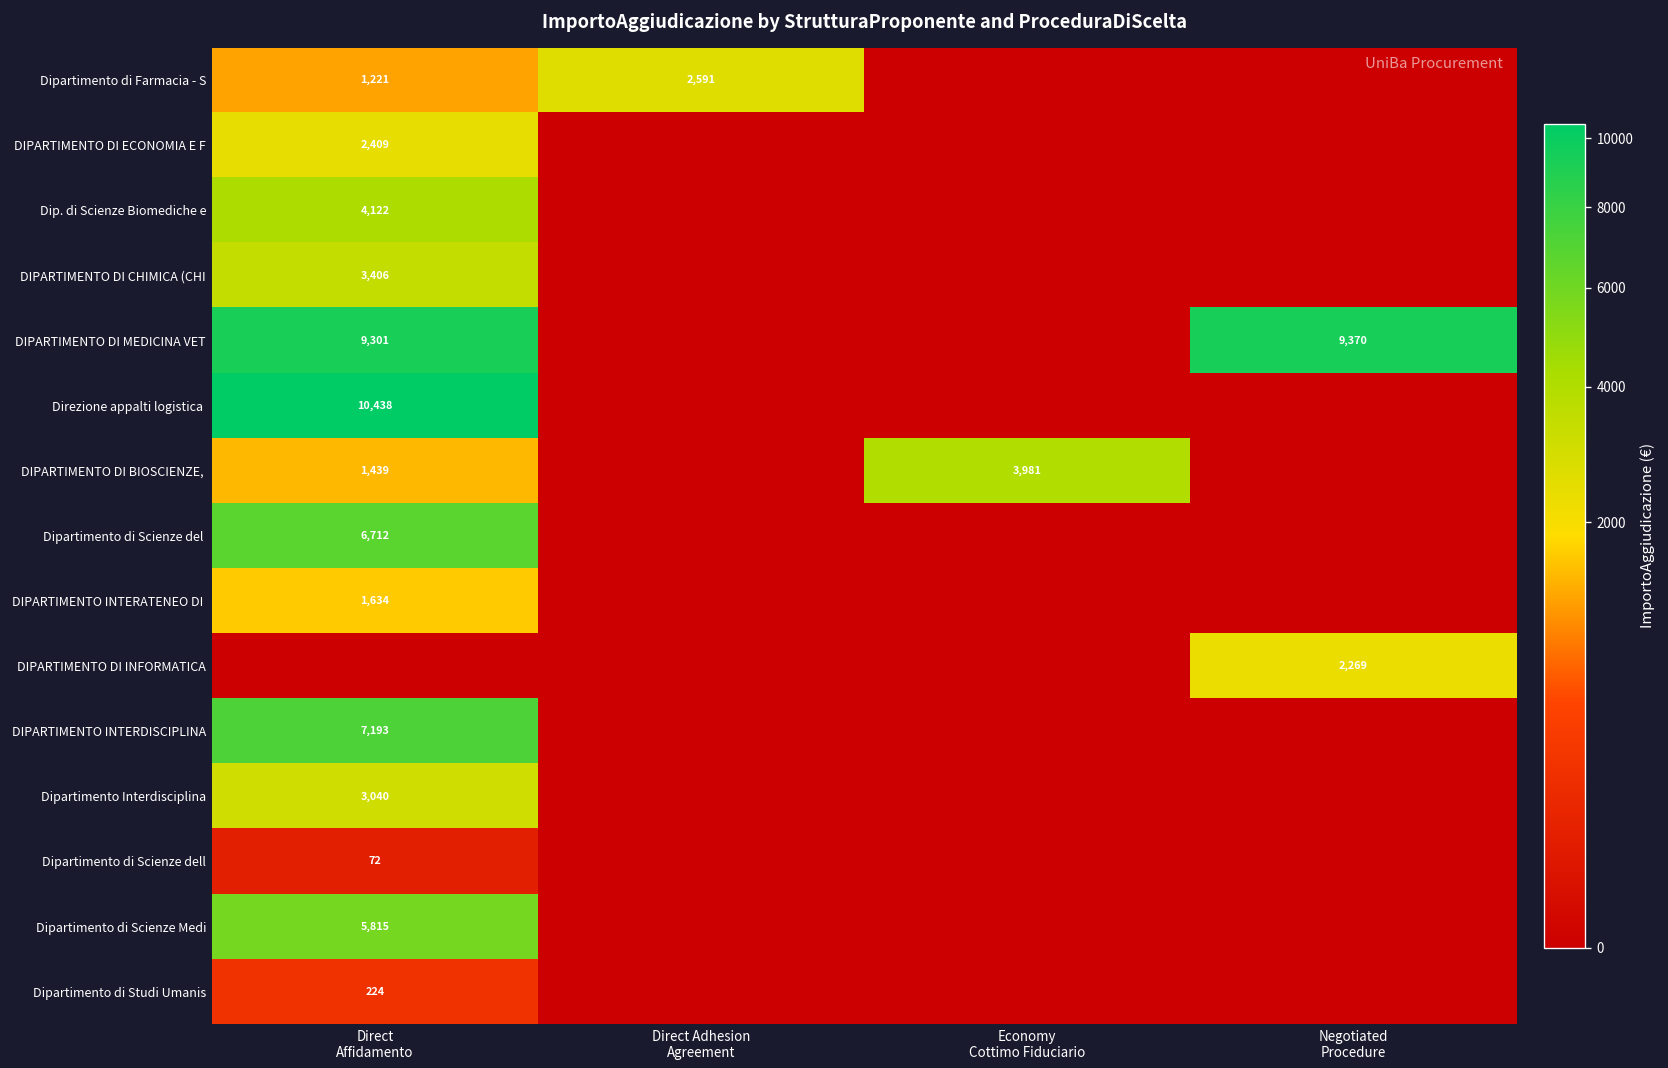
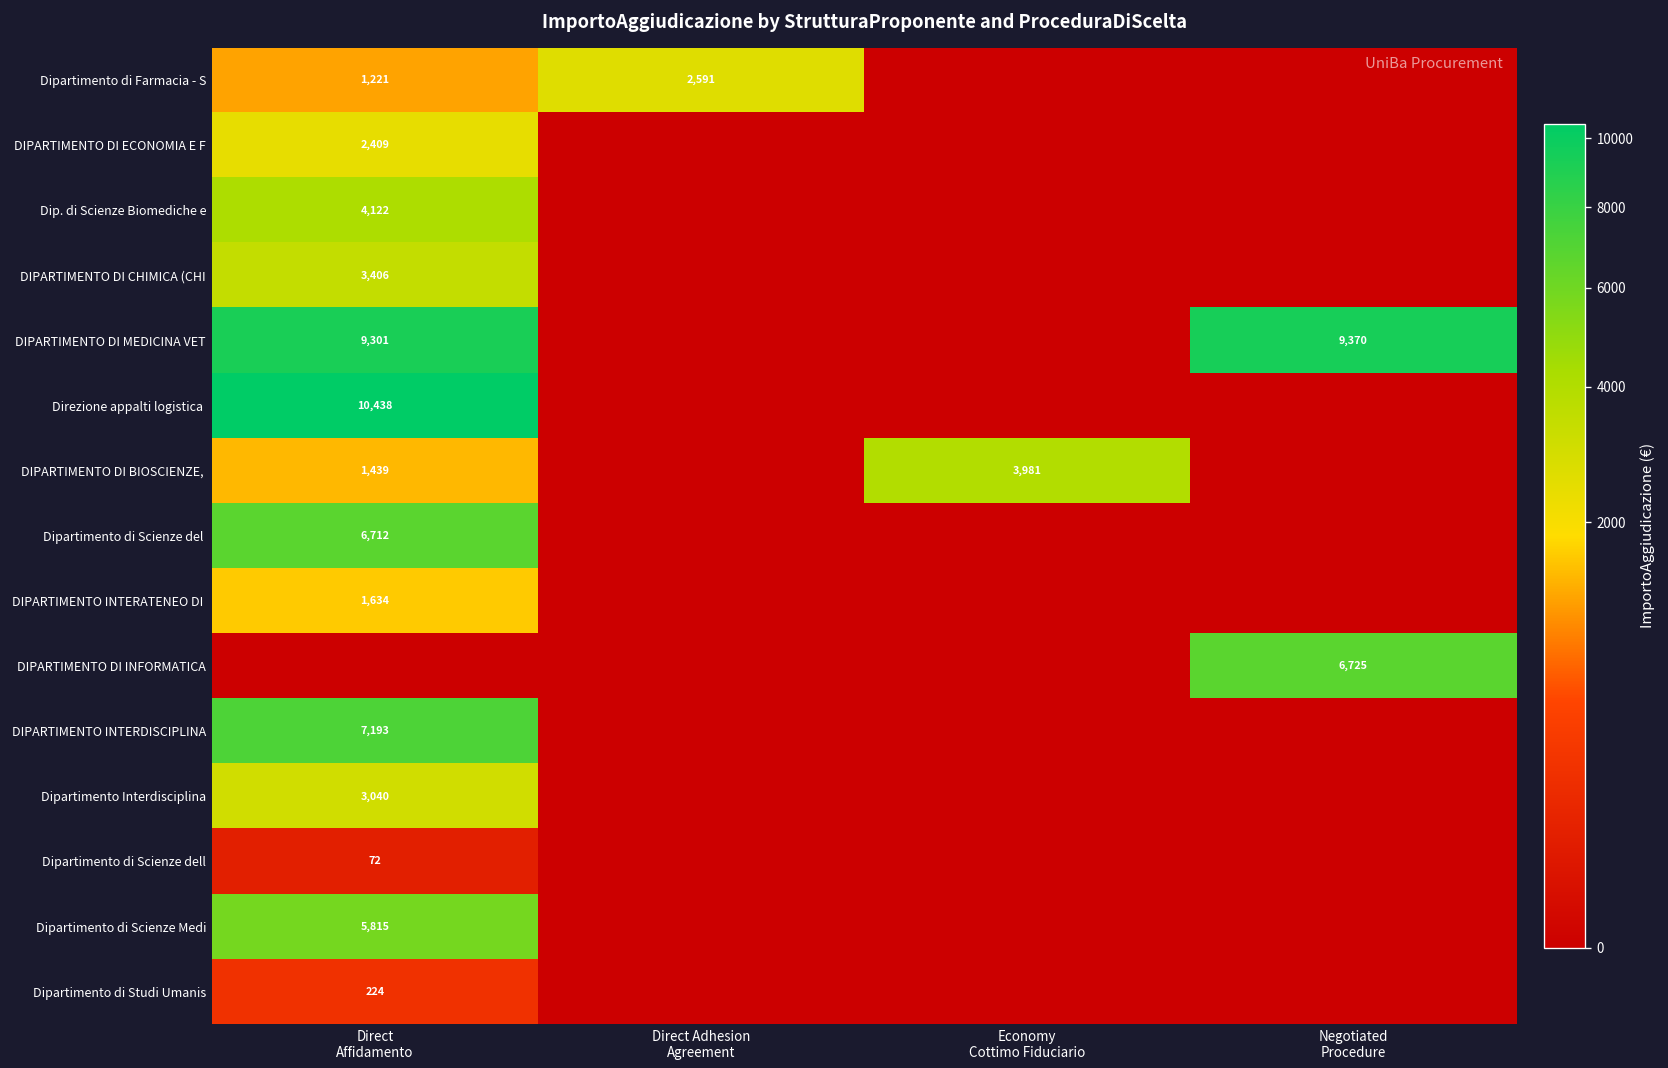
  {
    "Dipartimento di Farmacia - S": {
      "Direct Affidamento": "1,221",
      "Direct Adhesion Agreement": "2,591"
    },
    "DIPARTIMENTO DI ECONOMIA E F": {
      "Direct Affidamento": "2,409"
    },
    "Dip. di Scienze Biomediche e": {
      "Direct Affidamento": "4,122"
    },
    "DIPARTIMENTO DI CHIMICA (CHI": {
      "Direct Affidamento": "3,406"
    },
    "DIPARTIMENTO DI MEDICINA VET": {
      "Direct Affidamento": "9,301",
      "Negotiated Procedure": "9,370"
    },
    "Direzione appalti logistica": {
      "Direct Affidamento": "10,438"
    },
    "DIPARTIMENTO DI BIOSCIENZE,": {
      "Direct Affidamento": "1,439",
      "Economy Cottimo Fiduciario": "3,981"
    },
    "Dipartimento di Scienze del": {
      "Direct Affidamento": "6,712"
    },
    "DIPARTIMENTO INTERATENEO DI": {
      "Direct Affidamento": "1,634"
    },
    "DIPARTIMENTO DI INFORMATICA": {
-     "Negotiated Procedure": "2,269"
+     "Negotiated Procedure": "6,725"
    },
    "DIPARTIMENTO INTERDISCIPLINA": {
      "Direct Affidamento": "7,193"
    },
    "Dipartimento Interdisciplina": {
      "Direct Affidamento": "3,040"
    },
    "Dipartimento di Scienze dell": {
      "Direct Affidamento": "72"
    },
    "Dipartimento di Scienze Medi": {
      "Direct Affidamento": "5,815"
    },
    "Dipartimento di Studi Umanis": {
      "Direct Affidamento": "224"
    }
  }
